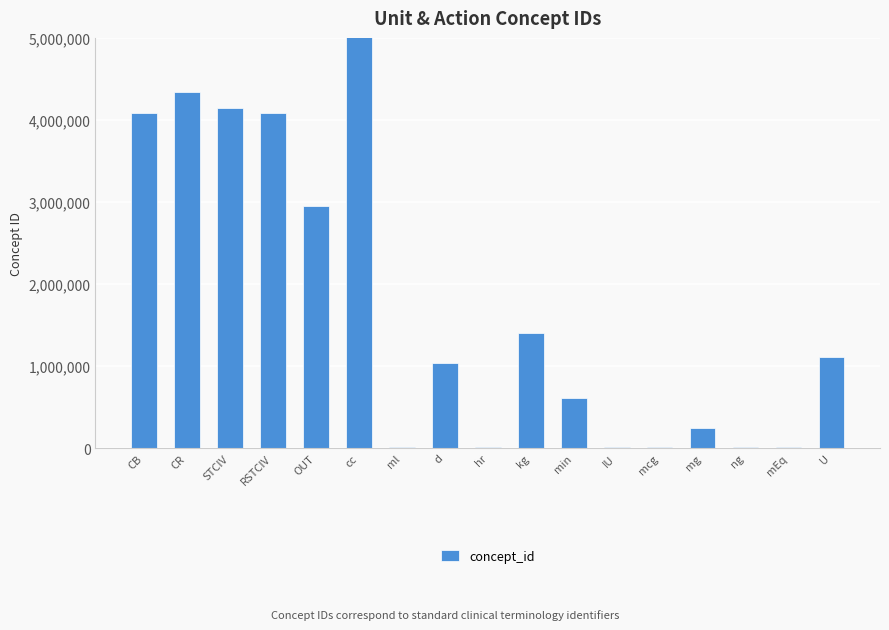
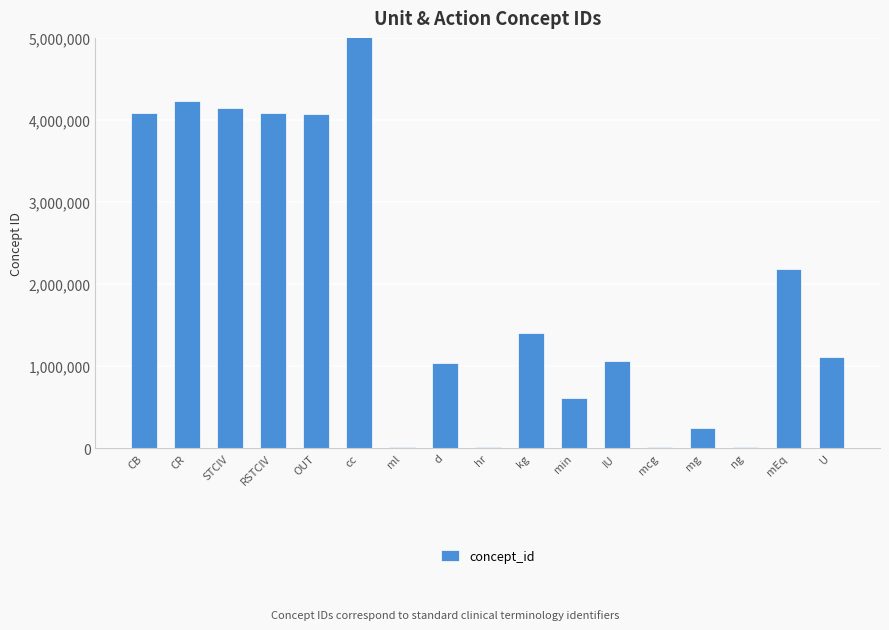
  {
    "CB": "4,100,000",
-   "CR": "4,300,000",
+   "CR": "4,200,000",
    "STCIV": "4,100,000",
    "RSTCIV": "4,100,000",
-   "OUT": "2,900,000",
+   "OUT": "4,100,000",
    "d": "1,000,000",
    "kg": "1,400,000",
    "min": "600,000",
-   "IU": "0",
+   "IU": "1,100,000",
    "mg": "200,000",
-   "mEq": "0",
+   "mEq": "2,200,000",
    "U": "1,100,000"
  }
